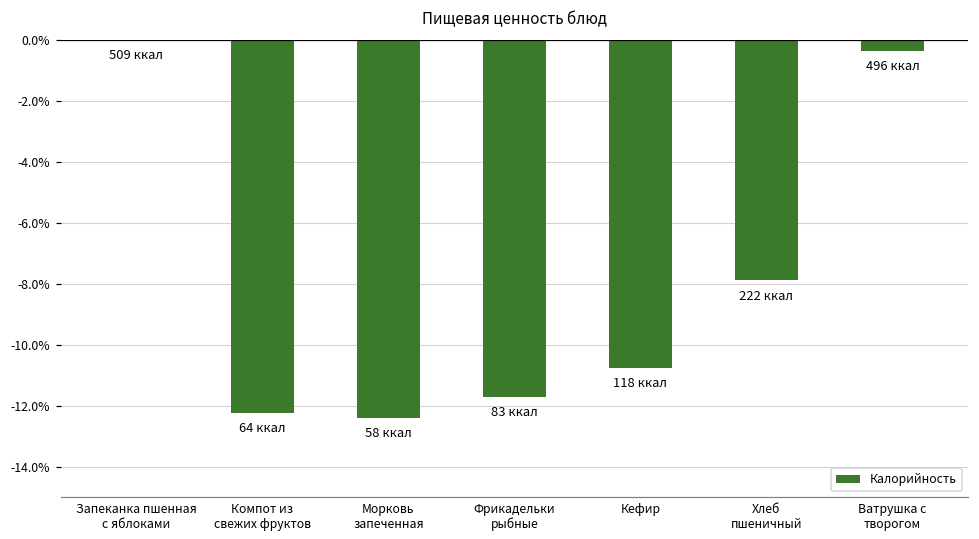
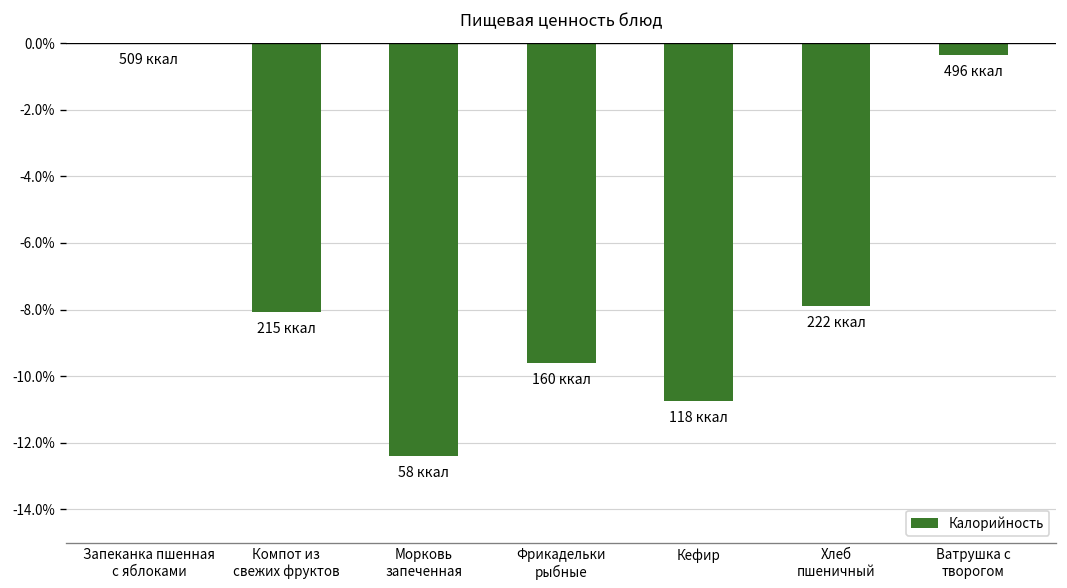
  {
-   "Компот из свежих фруктов": 64,
-   "Фрикадельки рыбные": 83
+   "Компот из свежих фруктов": 215,
+   "Фрикадельки рыбные": 160
  }
